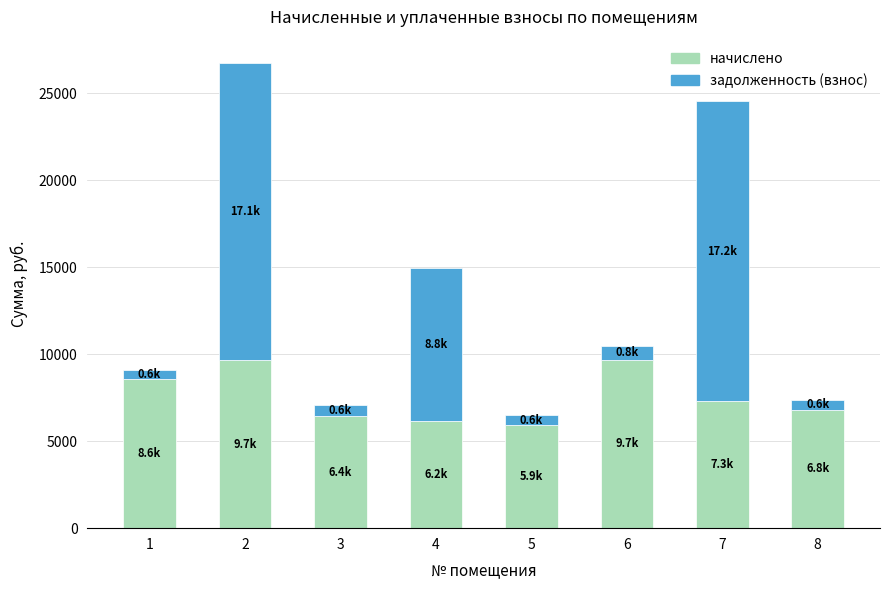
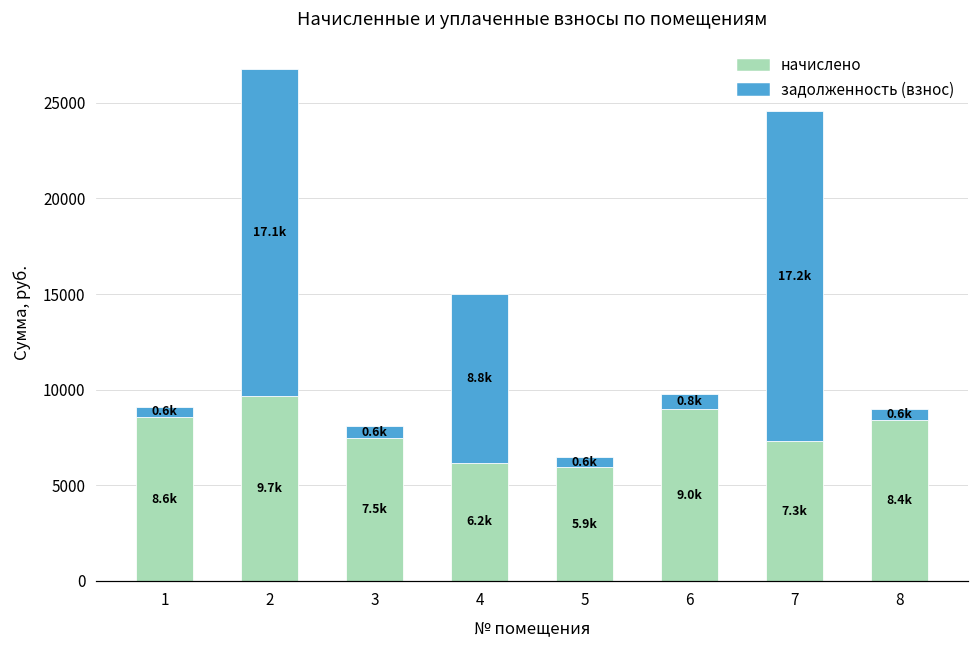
  {
    "начислено": {
      "1": "8.6k",
      "2": "9.7k",
-     "3": "6.4k",
+     "3": "7.5k",
      "4": "6.2k",
      "5": "5.9k",
-     "6": "9.7k",
+     "6": "9.0k",
      "7": "7.3k",
-     "8": "6.8k"
+     "8": "8.4k"
    },
    "задолженность (взнос)": {
      "1": "0.6k",
      "2": "17.1k",
      "3": "0.6k",
      "4": "8.8k",
      "5": "0.6k",
      "6": "0.8k",
      "7": "17.2k",
      "8": "0.6k"
    }
  }
